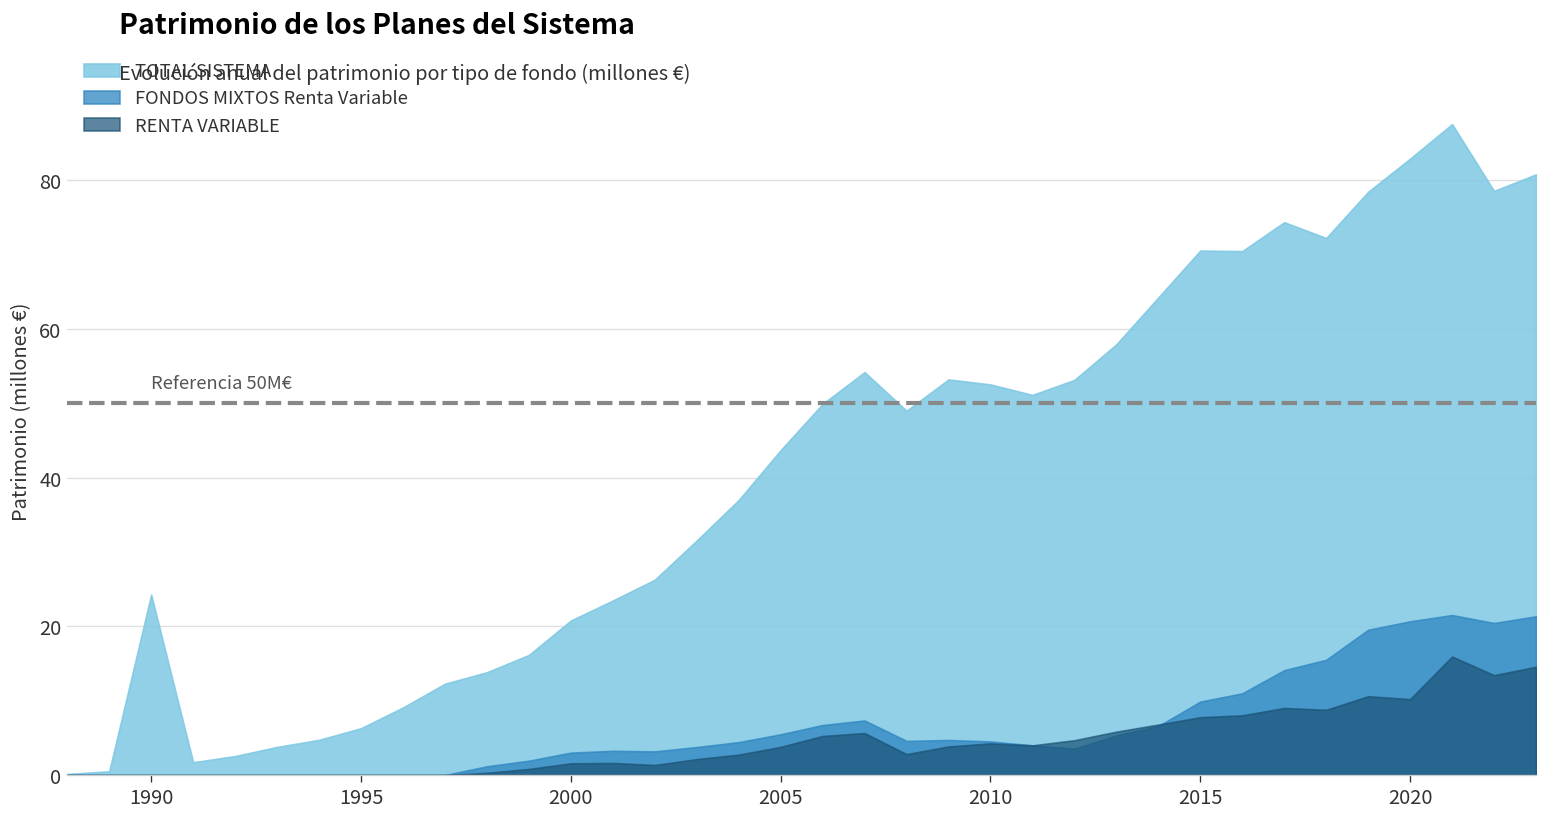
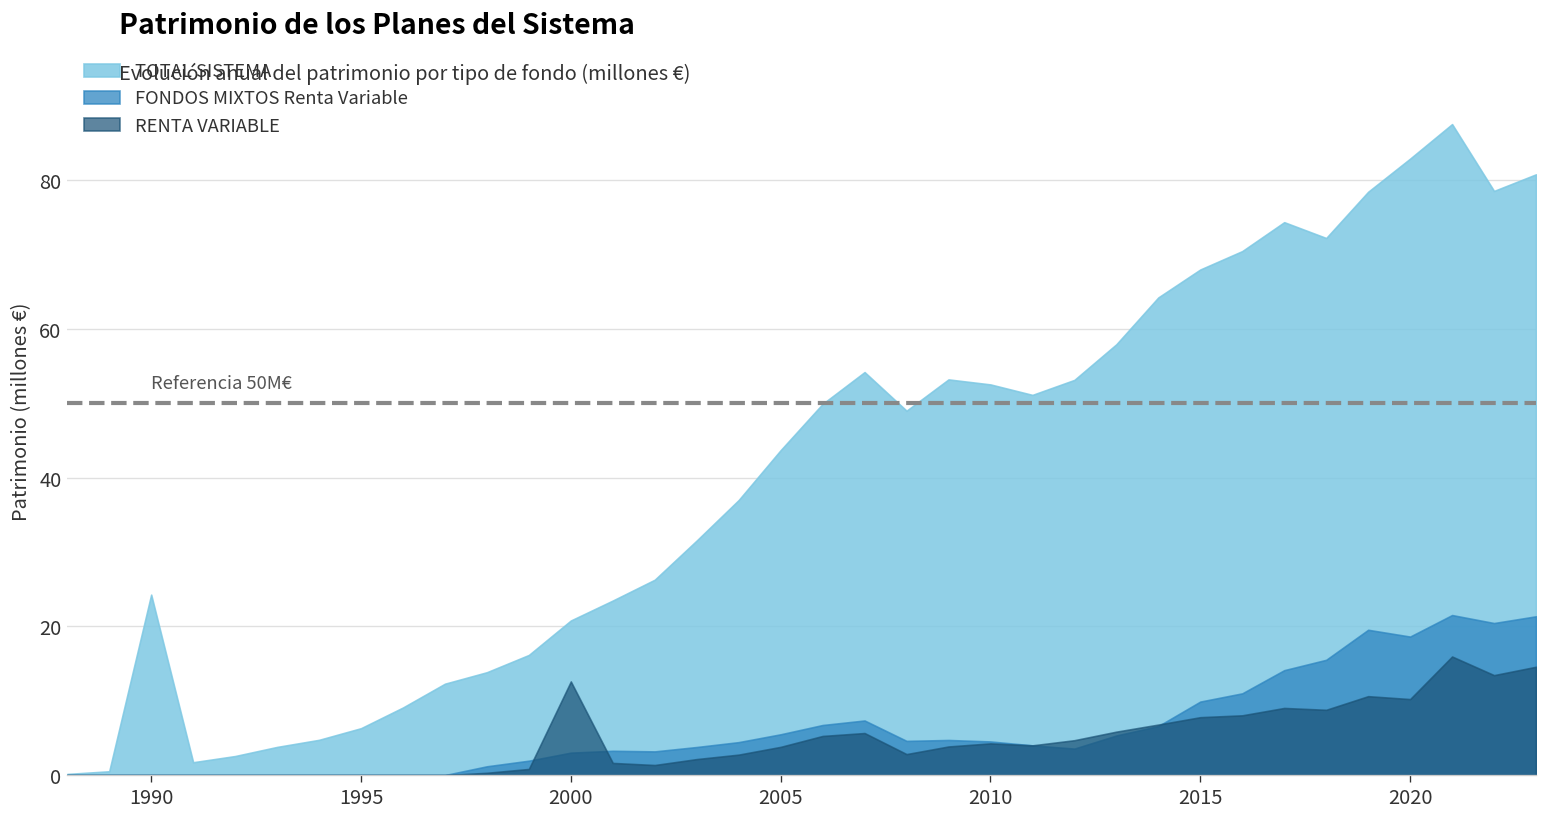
  {
    "TOTAL SISTEMA": {
      "1990": 24,
      "1995": 6,
      "2000": 21,
      "2005": 44,
      "2010": 53,
-     "2015": 71,
+     "2015": 68,
      "2020": 83
    },
    "FONDOS MIXTOS Renta Variable": {
      "2000": 3,
      "2005": 5,
      "2015": 10,
-     "2020": 21
+     "2020": 19
    },
    "RENTA VARIABLE": {
-     "2000": 2,
+     "2000": 13,
      "2005": 4,
      "2015": 8,
      "2020": 10
    }
  }
